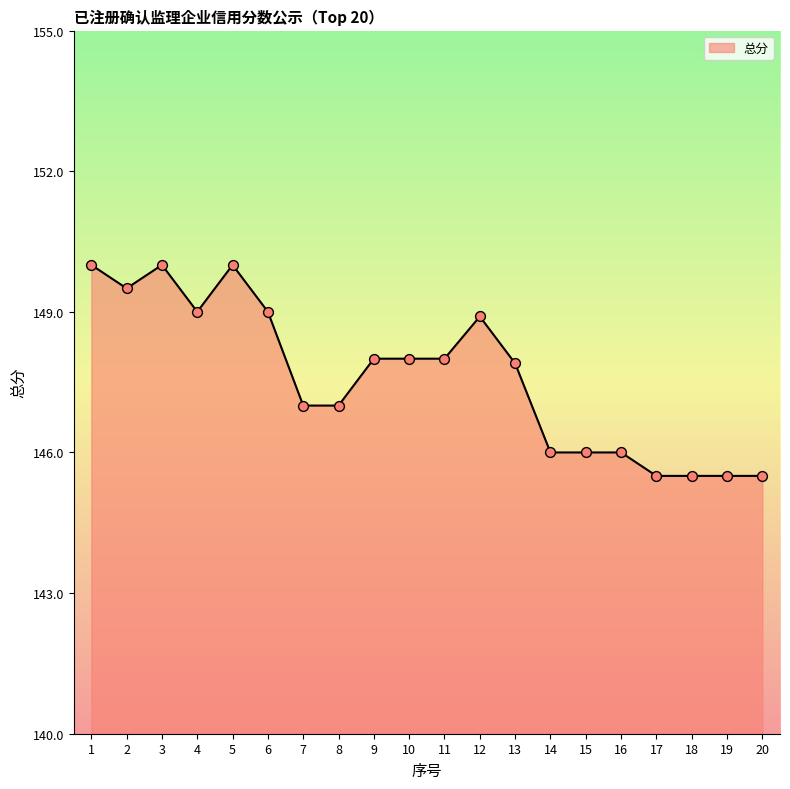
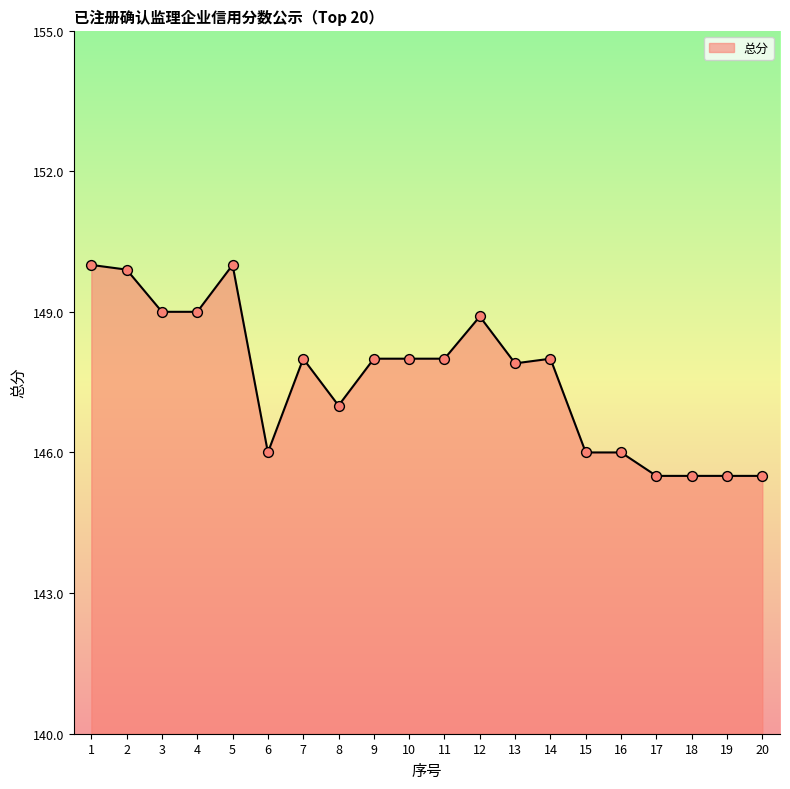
  {
    "1": 150.0,
-   "2": 149.5,
-   "3": 150,
+   "2": 149.9,
+   "3": 149,
    "4": 149.0,
    "5": 150.0,
-   "6": 149,
-   "7": 147,
+   "6": 146,
+   "7": 148,
    "8": 147.0,
    "9": 148.0,
    "10": 148.0,
    "11": 148.0,
    "12": 148.9,
    "13": 147.9,
-   "14": 146,
+   "14": 148,
    "15": 146.0,
    "16": 146.0,
    "17": 145.5,
    "18": 145.5,
    "19": 145.5,
    "20": 145.5
  }
